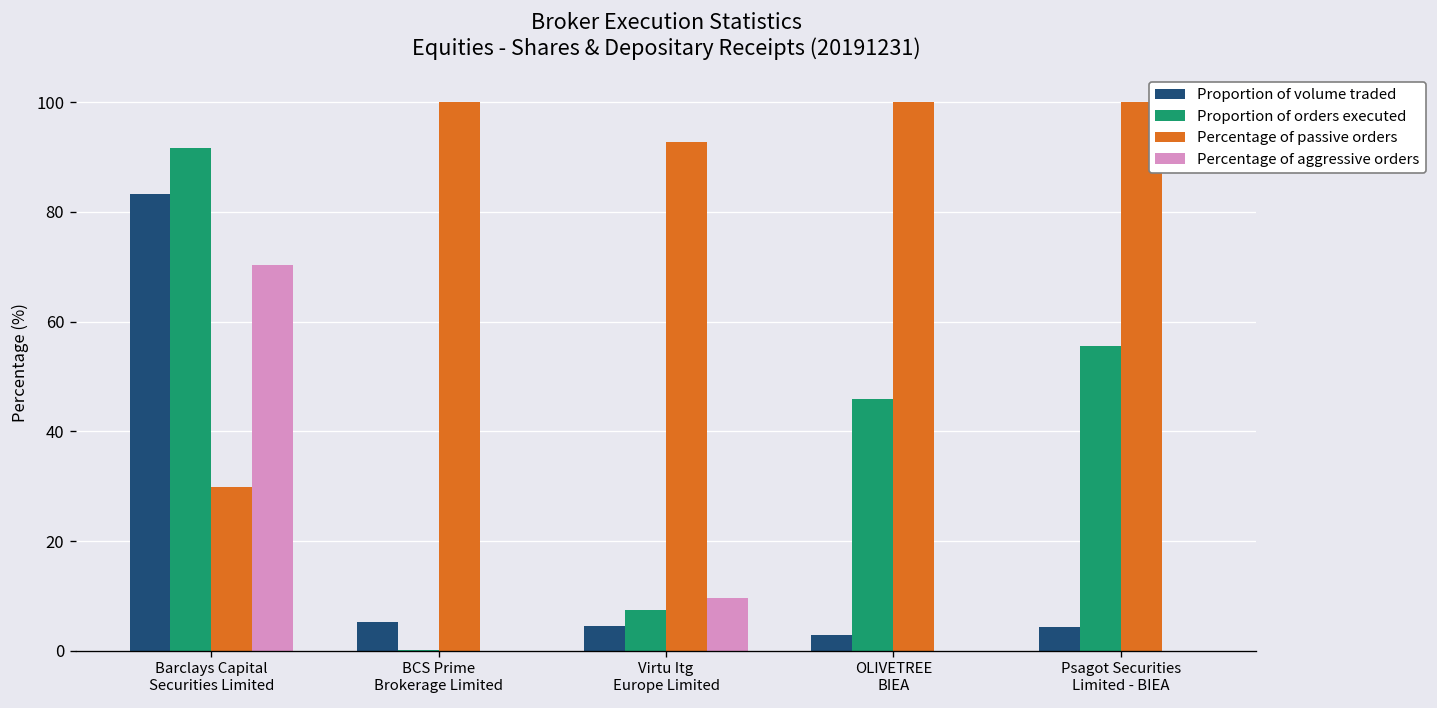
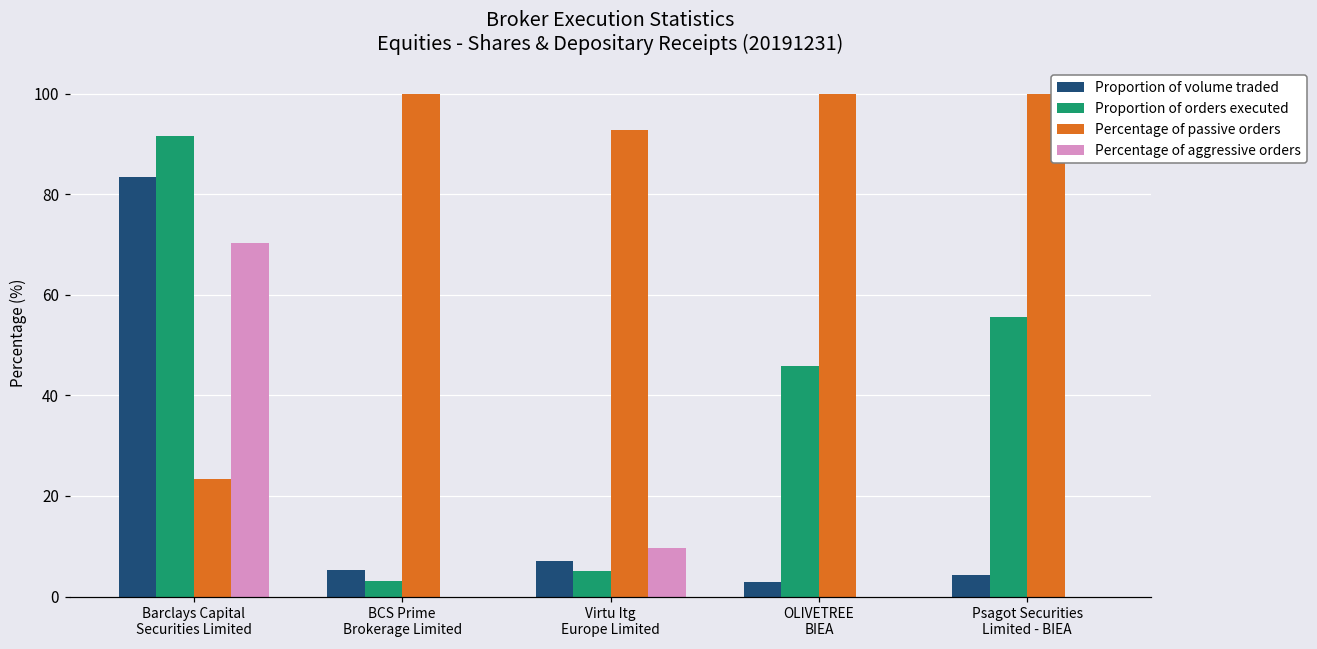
  {
    "Proportion of volume traded": {
      "Barclays Capital Securities Limited": 83,
      "BCS Prime Brokerage Limited": 5,
-     "Virtu Itg Europe Limited": 4,
+     "Virtu Itg Europe Limited": 7,
      "OLIVETREE BIEA": 3,
      "Psagot Securities Limited - BIEA": 4
    },
    "Proportion of orders executed": {
      "Barclays Capital Securities Limited": 92,
-     "BCS Prime Brokerage Limited": 0,
-     "Virtu Itg Europe Limited": 7,
+     "BCS Prime Brokerage Limited": 3,
+     "Virtu Itg Europe Limited": 5,
      "OLIVETREE BIEA": 46,
      "Psagot Securities Limited - BIEA": 56
    },
    "Percentage of passive orders": {
-     "Barclays Capital Securities Limited": 30,
+     "Barclays Capital Securities Limited": 23,
      "BCS Prime Brokerage Limited": 100,
      "Virtu Itg Europe Limited": 93,
      "OLIVETREE BIEA": 100,
      "Psagot Securities Limited - BIEA": 100
    },
    "Percentage of aggressive orders": {
      "Barclays Capital Securities Limited": 70,
      "BCS Prime Brokerage Limited": 0,
      "Virtu Itg Europe Limited": 10,
      "OLIVETREE BIEA": 0,
      "Psagot Securities Limited - BIEA": 0
    }
  }
